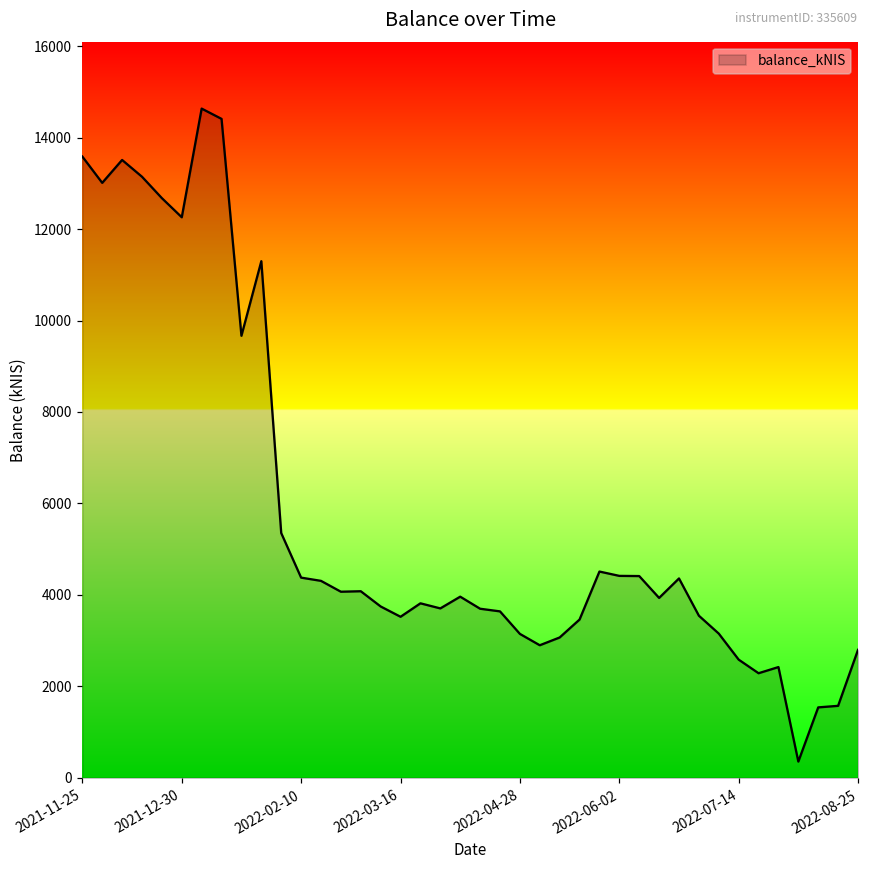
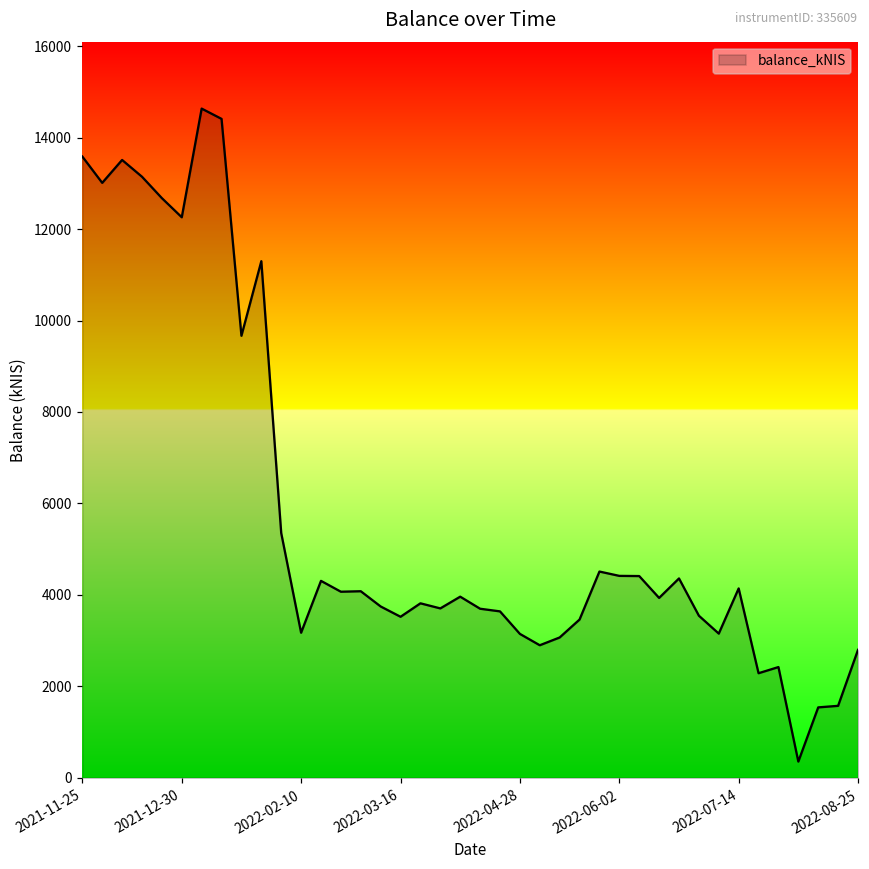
  {
    "2021-11-25": 13600,
    "2021-12-30": 12300,
-   "2022-02-10": 4400,
+   "2022-02-10": 3200,
    "2022-03-16": 3500,
    "2022-04-28": 3100,
    "2022-06-02": 4400,
-   "2022-07-14": 2600,
+   "2022-07-14": 4100,
    "2022-08-25": 2800
  }
